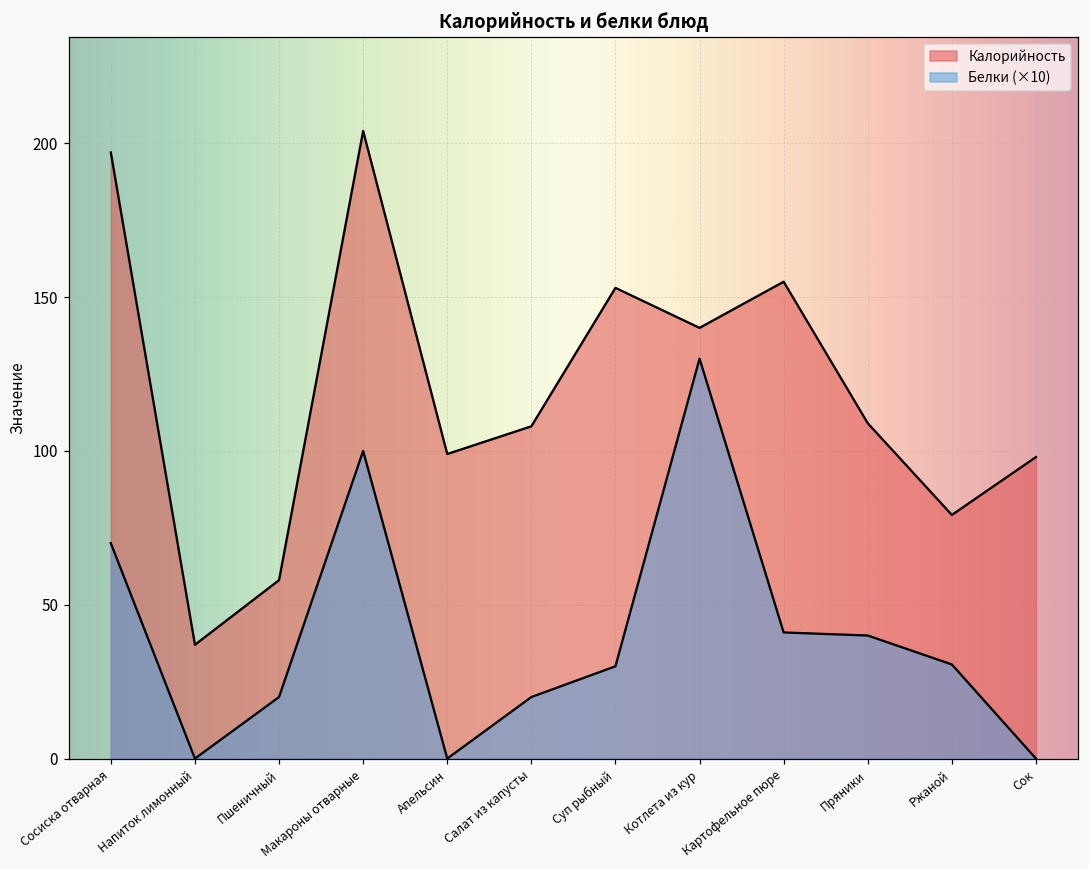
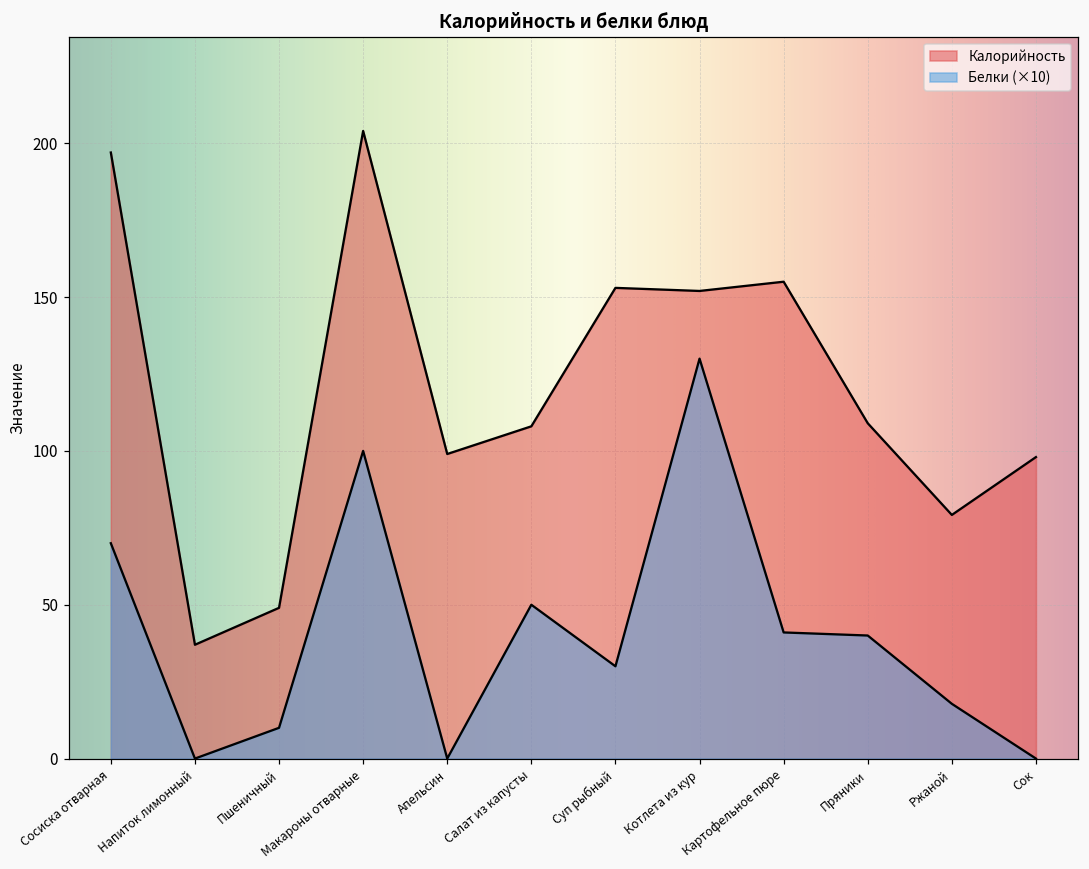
  {
    "Калорийность": {
      "Сосиска отварная": 197,
      "Напиток лимонный": 37,
-     "Пшеничный": 58,
+     "Пшеничный": 49,
      "Макароны отварные": 204,
      "Апельсин": 99,
      "Салат из капусты": 108,
      "Суп рыбный": 153,
-     "Котлета из кур": 140,
+     "Котлета из кур": 152,
      "Картофельное пюре": 155,
      "Пряники": 109,
      "Ржаной": 79,
      "Сок": 98
    },
    "Белки (×10)": {
      "Сосиска отварная": 70,
      "Напиток лимонный": 0,
-     "Пшеничный": 20,
+     "Пшеничный": 10,
      "Макароны отварные": 100,
      "Апельсин": 0,
-     "Салат из капусты": 20,
+     "Салат из капусты": 50,
      "Суп рыбный": 30,
      "Котлета из кур": 130,
      "Картофельное пюре": 41,
      "Пряники": 40,
-     "Ржаной": 31,
+     "Ржаной": 18,
      "Сок": 0
    }
  }
